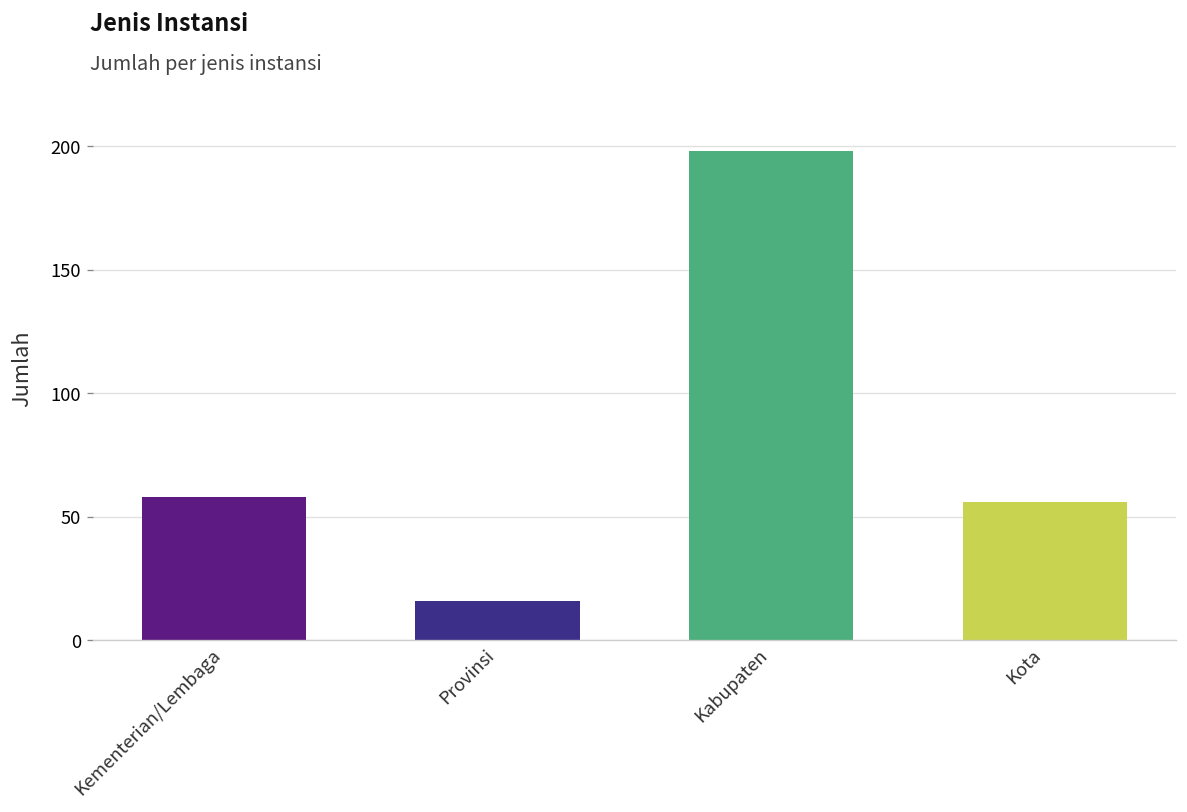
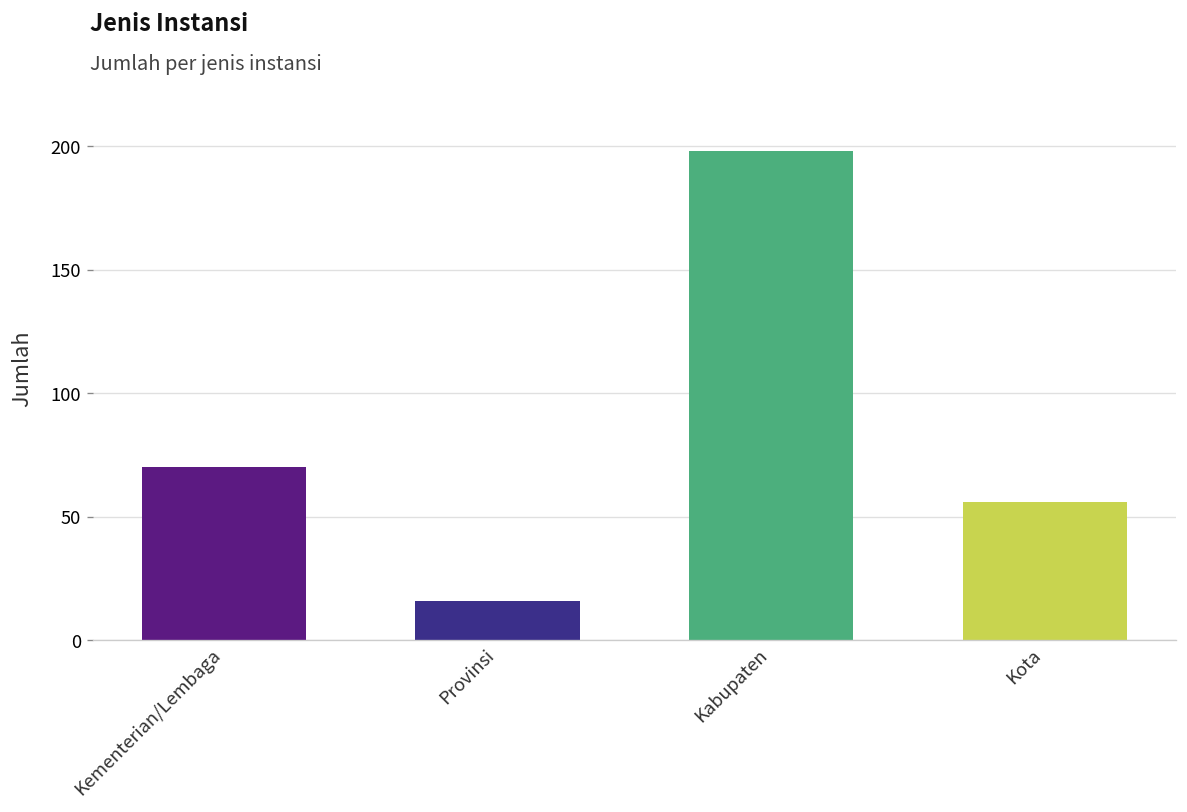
  {
-   "Kementerian/Lembaga": 58,
+   "Kementerian/Lembaga": 70,
    "Provinsi": 16,
    "Kabupaten": 198,
    "Kota": 56
  }
